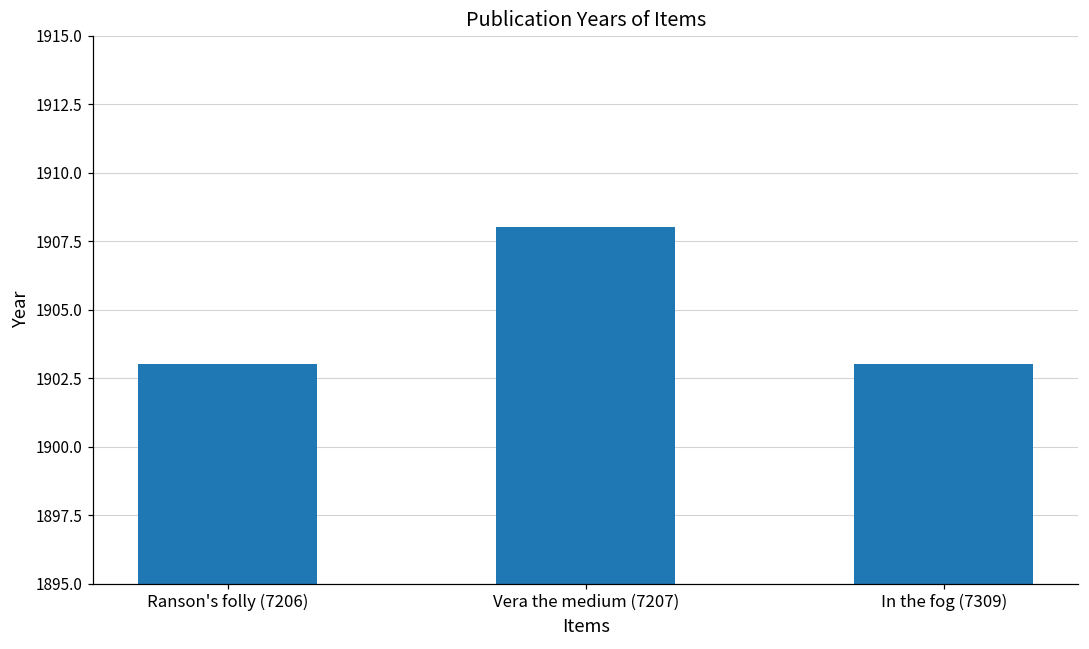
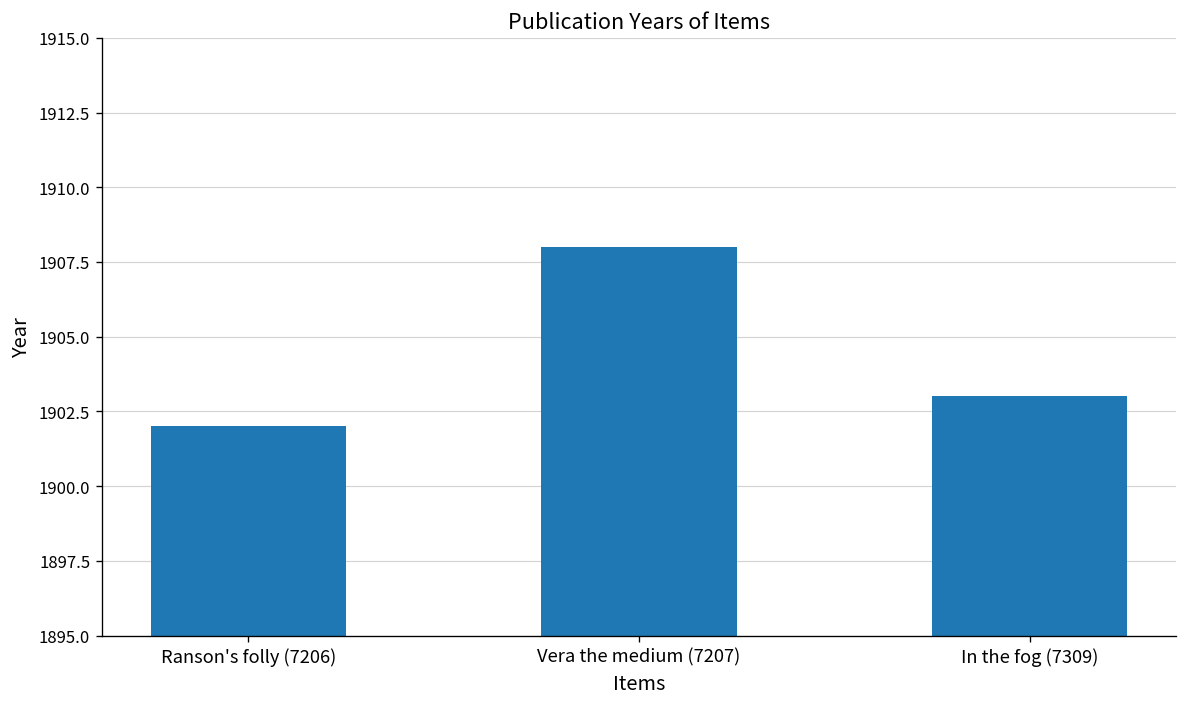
  {
-   "Ranson's folly (7206)": 1903,
+   "Ranson's folly (7206)": 1902,
    "Vera the medium (7207)": 1908,
    "In the fog (7309)": 1903
  }
